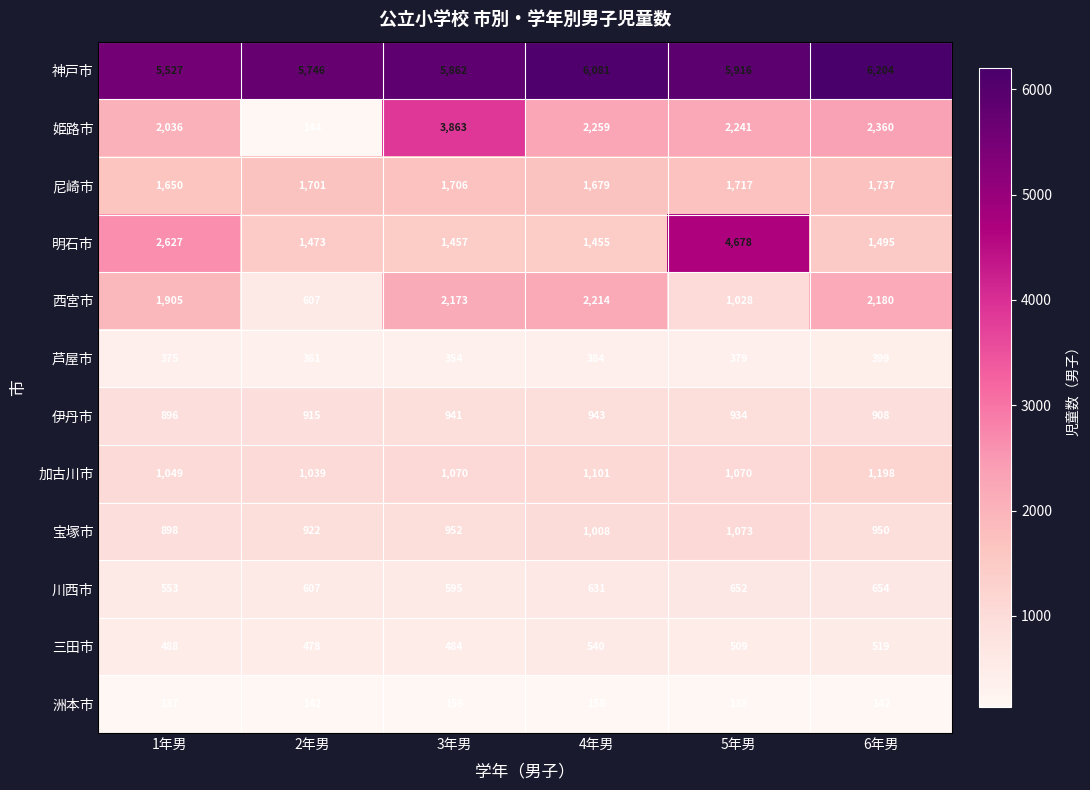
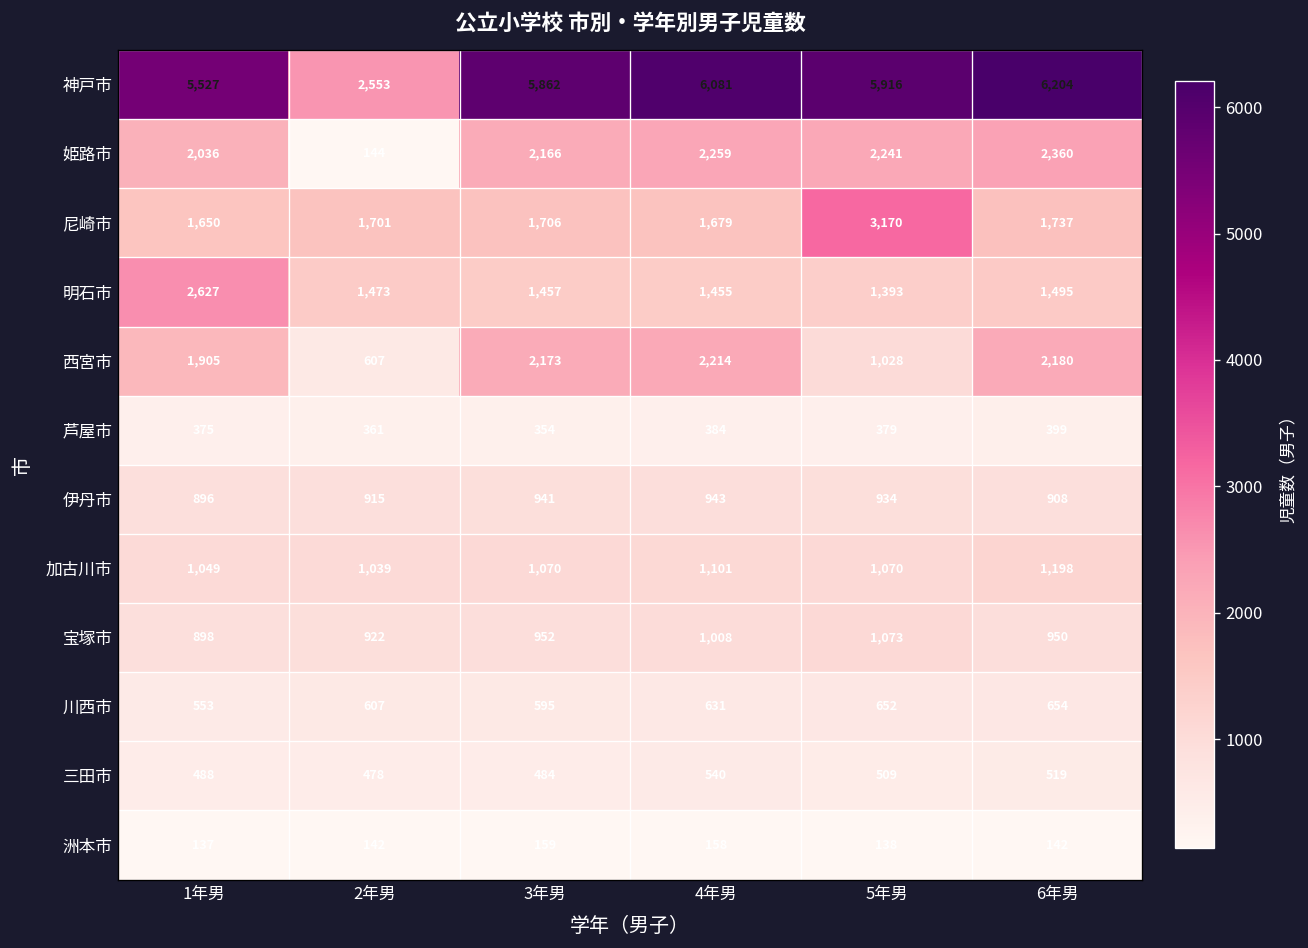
  {
    "神戸市": {
      "1年男": "5,527",
-     "2年男": "5,746",
+     "2年男": "2,553",
      "3年男": "5,862",
      "4年男": "6,081",
      "5年男": "5,916",
      "6年男": "6,204"
    },
    "姫路市": {
      "1年男": "2,036",
-     "3年男": "3,863",
+     "3年男": "2,166",
      "4年男": "2,259",
      "5年男": "2,241",
      "6年男": "2,360"
    },
    "尼崎市": {
      "1年男": "1,650",
      "2年男": "1,701",
      "3年男": "1,706",
      "4年男": "1,679",
-     "5年男": "1,717",
+     "5年男": "3,170",
      "6年男": "1,737"
    },
    "明石市": {
      "1年男": "2,627",
      "2年男": "1,473",
      "3年男": "1,457",
      "4年男": "1,455",
-     "5年男": "4,678",
+     "5年男": "1,393",
      "6年男": "1,495"
    },
    "西宮市": {
      "1年男": "1,905",
      "3年男": "2,173",
      "4年男": "2,214",
      "6年男": "2,180"
    }
  }
